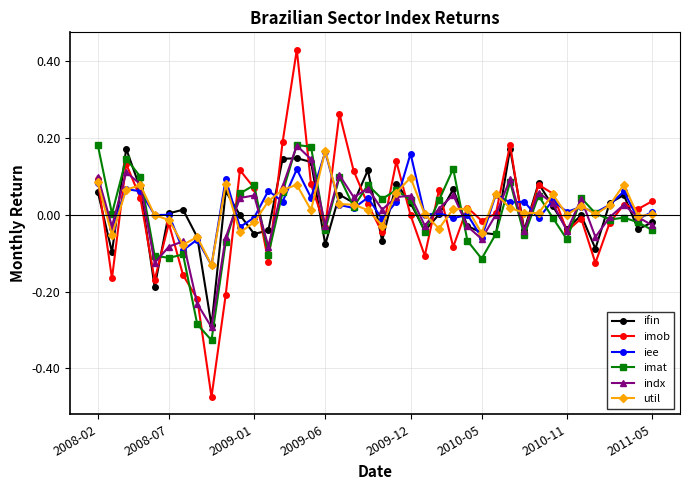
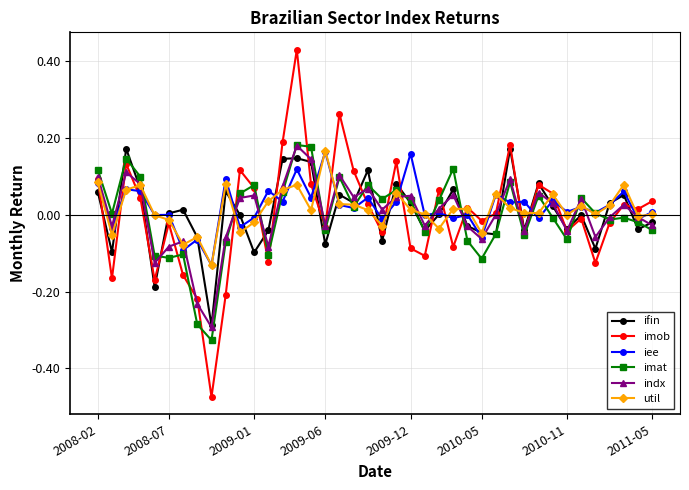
  {
    "ifin": {
      "2008-02": 0.06,
-     "2009-01": -0.05,
+     "2009-01": -0.10,
      "2009-06": -0.08,
      "2009-12": 0.03,
      "2011-05": -0.02
    },
    "imob": {
      "2008-02": 0.09,
      "2008-07": -0.02,
      "2009-01": 0.07,
-     "2009-12": 0.00,
+     "2009-12": -0.09,
      "2010-05": -0.02,
      "2011-05": 0.04
    },
    "iee": {
      "2009-01": -0.01,
      "2009-12": 0.16,
      "2010-11": 0.01
    },
    "imat": {
-     "2008-02": 0.18,
+     "2008-02": 0.12,
      "2008-07": -0.11,
      "2009-01": 0.08,
      "2009-06": -0.04,
      "2009-12": 0.04,
      "2010-05": -0.11,
      "2010-11": -0.06,
      "2011-05": -0.04
    },
    "indx": {
      "2008-02": 0.10,
      "2008-07": -0.08,
      "2009-01": 0.05,
      "2009-12": 0.05,
      "2011-05": -0.03
    },
    "util": {
      "2008-07": -0.01,
      "2009-01": -0.02,
-     "2009-12": 0.10,
+     "2009-12": 0.01,
      "2010-11": 0.00
    }
  }
